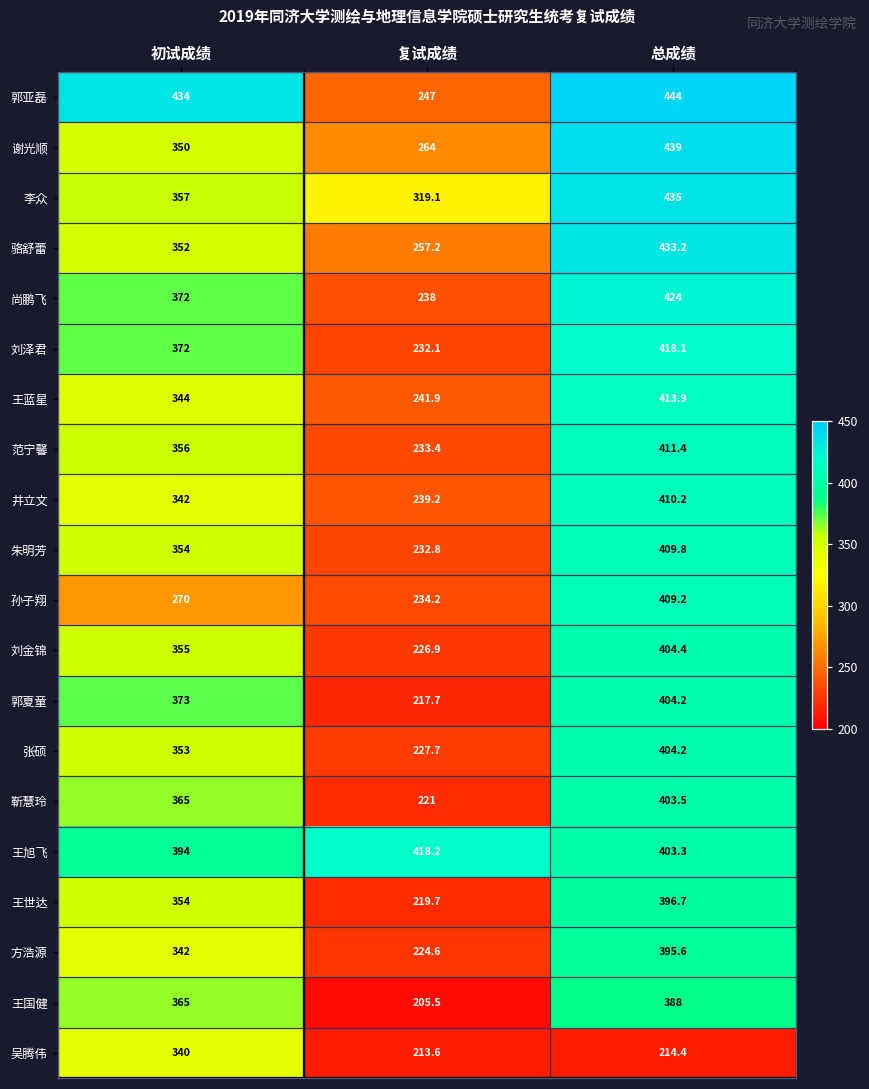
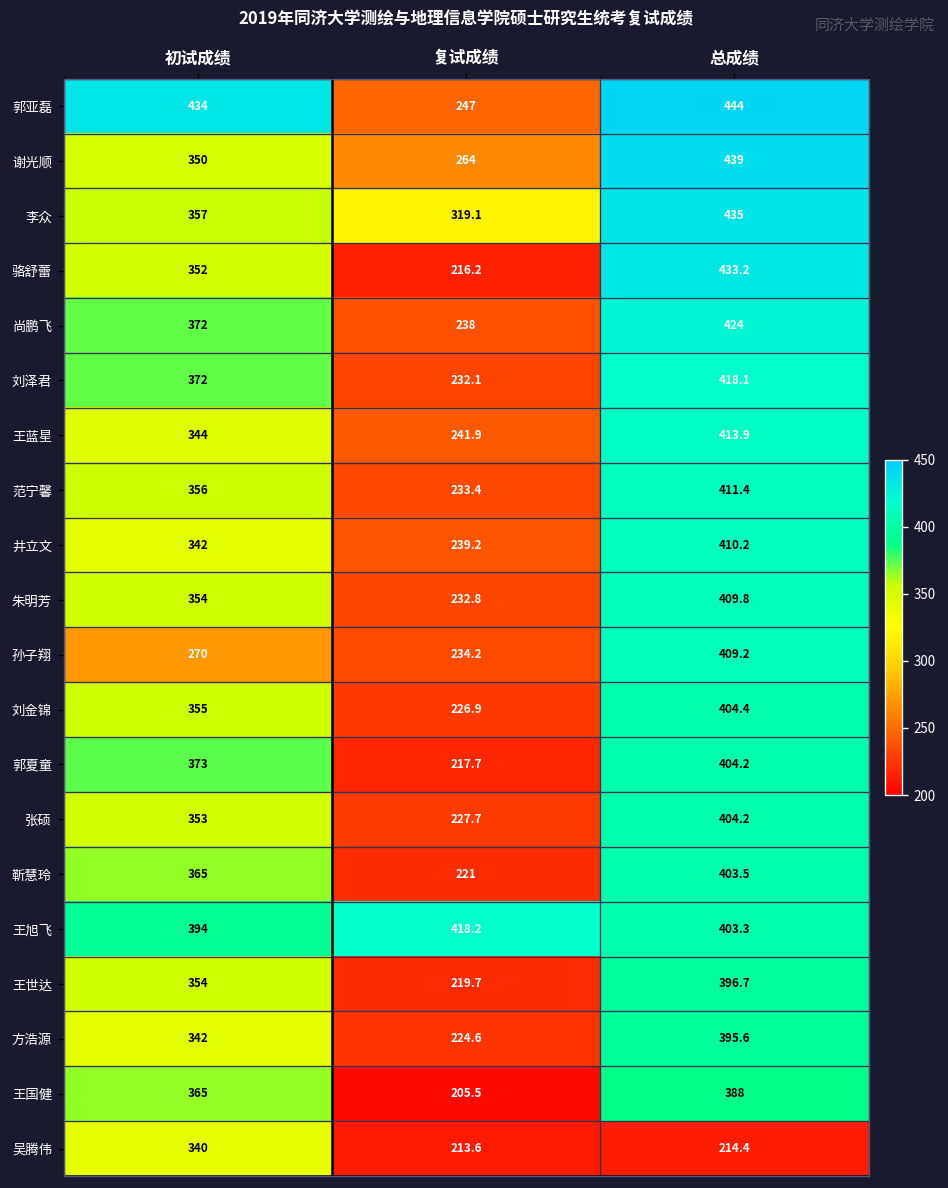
  {
    "郭亚磊": {
      "初试成绩": 434,
      "复试成绩": 247,
      "总成绩": 444
    },
    "谢光顺": {
      "初试成绩": 350,
      "复试成绩": 264,
      "总成绩": 439
    },
    "李众": {
      "初试成绩": 357,
      "复试成绩": 319.1,
      "总成绩": 435
    },
    "骆舒蕾": {
      "初试成绩": 352,
-     "复试成绩": 257.2,
+     "复试成绩": 216.2,
      "总成绩": 433.2
    },
    "尚鹏飞": {
      "初试成绩": 372,
      "复试成绩": 238,
      "总成绩": 424
    },
    "刘泽君": {
      "初试成绩": 372,
      "复试成绩": 232.1,
      "总成绩": 418.1
    },
    "王蓝星": {
      "初试成绩": 344,
      "复试成绩": 241.9,
      "总成绩": 413.9
    },
    "范宁馨": {
      "初试成绩": 356,
      "复试成绩": 233.4,
      "总成绩": 411.4
    },
    "井立文": {
      "初试成绩": 342,
      "复试成绩": 239.2,
      "总成绩": 410.2
    },
    "朱明芳": {
      "初试成绩": 354,
      "复试成绩": 232.8,
      "总成绩": 409.8
    },
    "孙子翔": {
      "初试成绩": 270,
      "复试成绩": 234.2,
      "总成绩": 409.2
    },
    "刘金锦": {
      "初试成绩": 355,
      "复试成绩": 226.9,
      "总成绩": 404.4
    },
    "郭夏童": {
      "初试成绩": 373,
      "复试成绩": 217.7,
      "总成绩": 404.2
    },
    "张硕": {
      "初试成绩": 353,
      "复试成绩": 227.7,
      "总成绩": 404.2
    },
    "靳慧玲": {
      "初试成绩": 365,
      "复试成绩": 221,
      "总成绩": 403.5
    },
    "王旭飞": {
      "初试成绩": 394,
      "复试成绩": 418.2,
      "总成绩": 403.3
    },
    "王世达": {
      "初试成绩": 354,
      "复试成绩": 219.7,
      "总成绩": 396.7
    },
    "方浩源": {
      "初试成绩": 342,
      "复试成绩": 224.6,
      "总成绩": 395.6
    },
    "王国健": {
      "初试成绩": 365,
      "复试成绩": 205.5,
      "总成绩": 388
    },
    "吴腾伟": {
      "初试成绩": 340,
      "复试成绩": 213.6,
      "总成绩": 214.4
    }
  }
